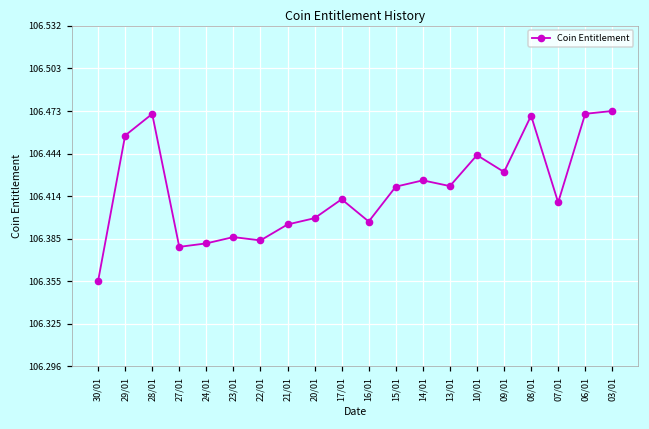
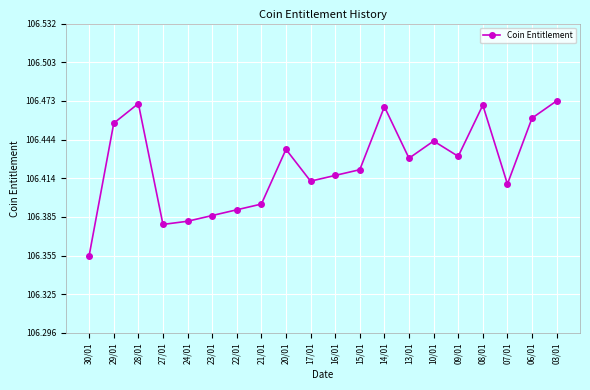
  {
    "30/01": 106.355,
    "29/01": 106.456,
    "28/01": 106.471,
    "27/01": 106.379,
    "24/01": 106.381,
    "23/01": 106.386,
-   "22/01": 106.383,
+   "22/01": 106.390,
    "21/01": 106.394,
-   "20/01": 106.399,
+   "20/01": 106.436,
    "17/01": 106.412,
-   "16/01": 106.396,
+   "16/01": 106.416,
    "15/01": 106.421,
-   "14/01": 106.425,
-   "13/01": 106.421,
+   "14/01": 106.469,
+   "13/01": 106.429,
    "10/01": 106.442,
    "09/01": 106.431,
    "08/01": 106.470,
    "07/01": 106.410,
-   "06/01": 106.471,
+   "06/01": 106.460,
    "03/01": 106.473
  }
